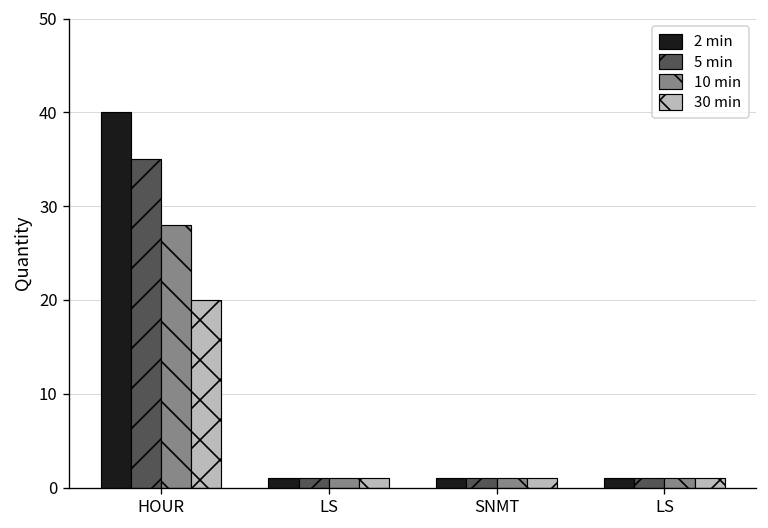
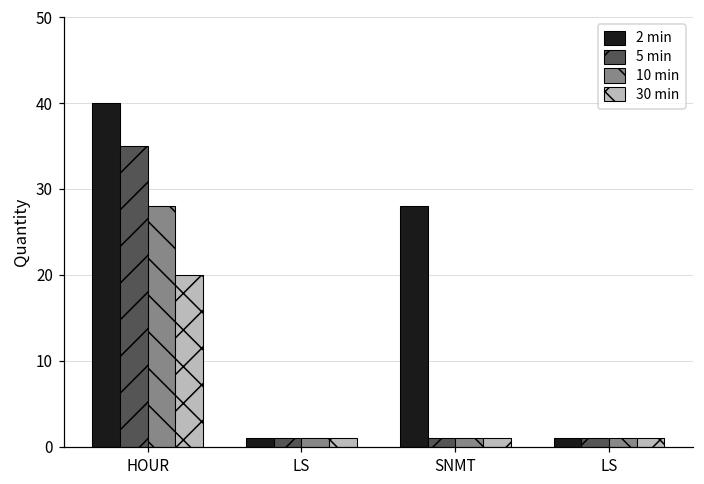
  {
    "2 min": {
      "HOUR": 40,
-     "SNMT": 1
+     "SNMT": 28
    },
    "5 min": {
      "HOUR": 35,
      "SNMT": 1
    },
    "10 min": {
      "HOUR": 28,
      "SNMT": 1
    },
    "30 min": {
      "HOUR": 20,
      "SNMT": 1
    }
  }
